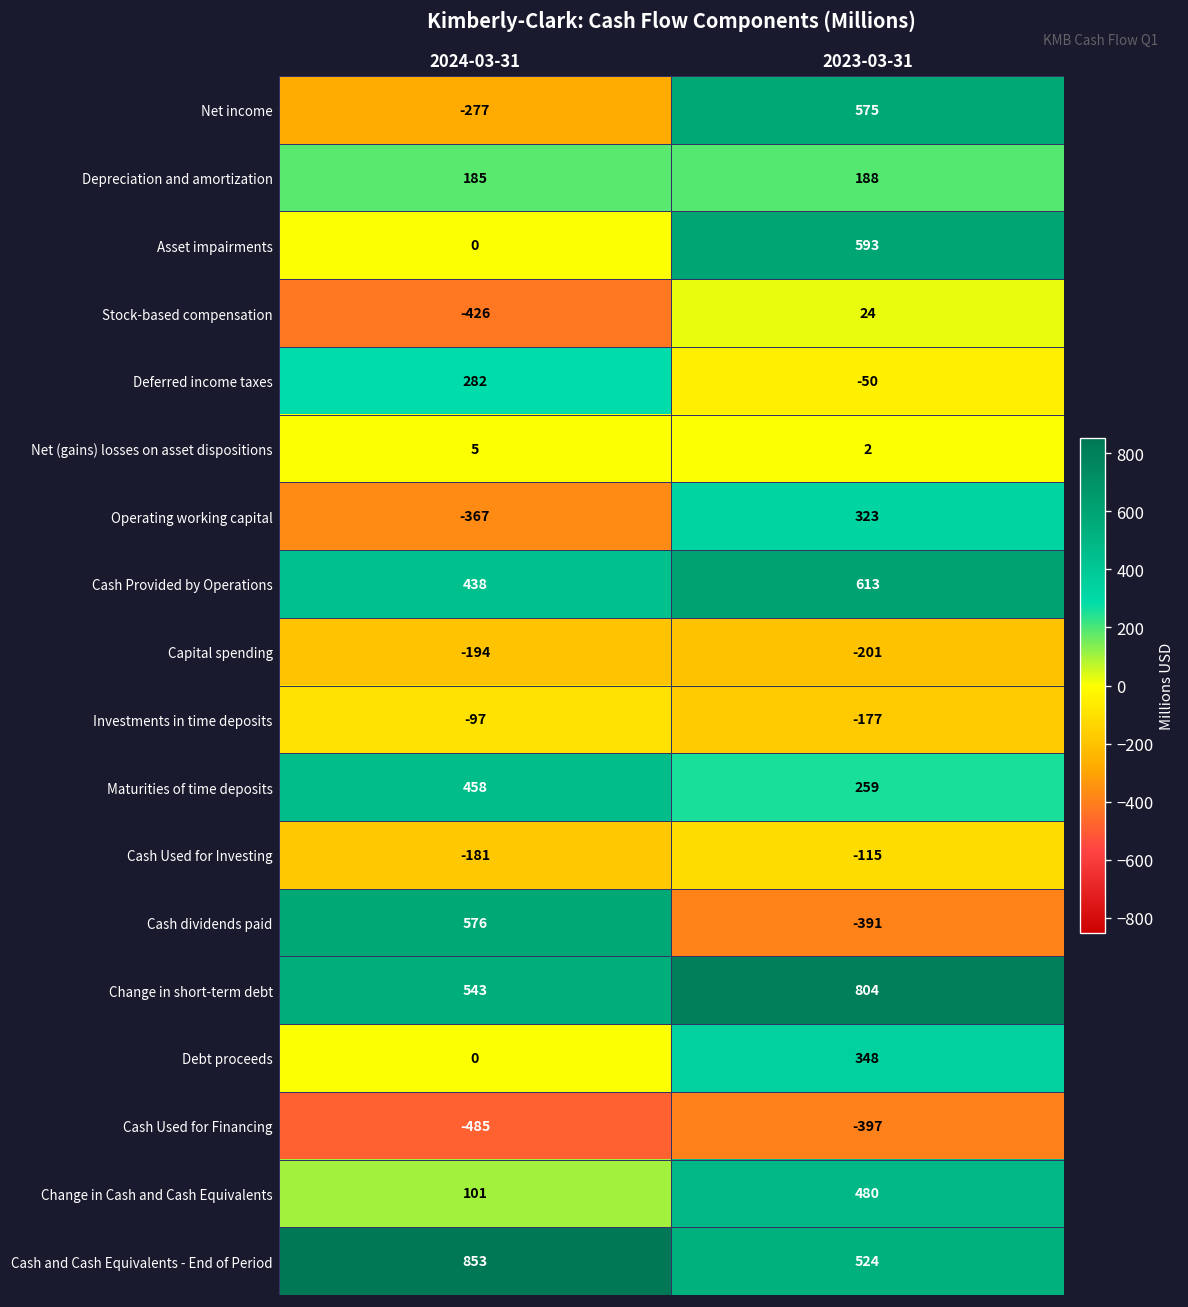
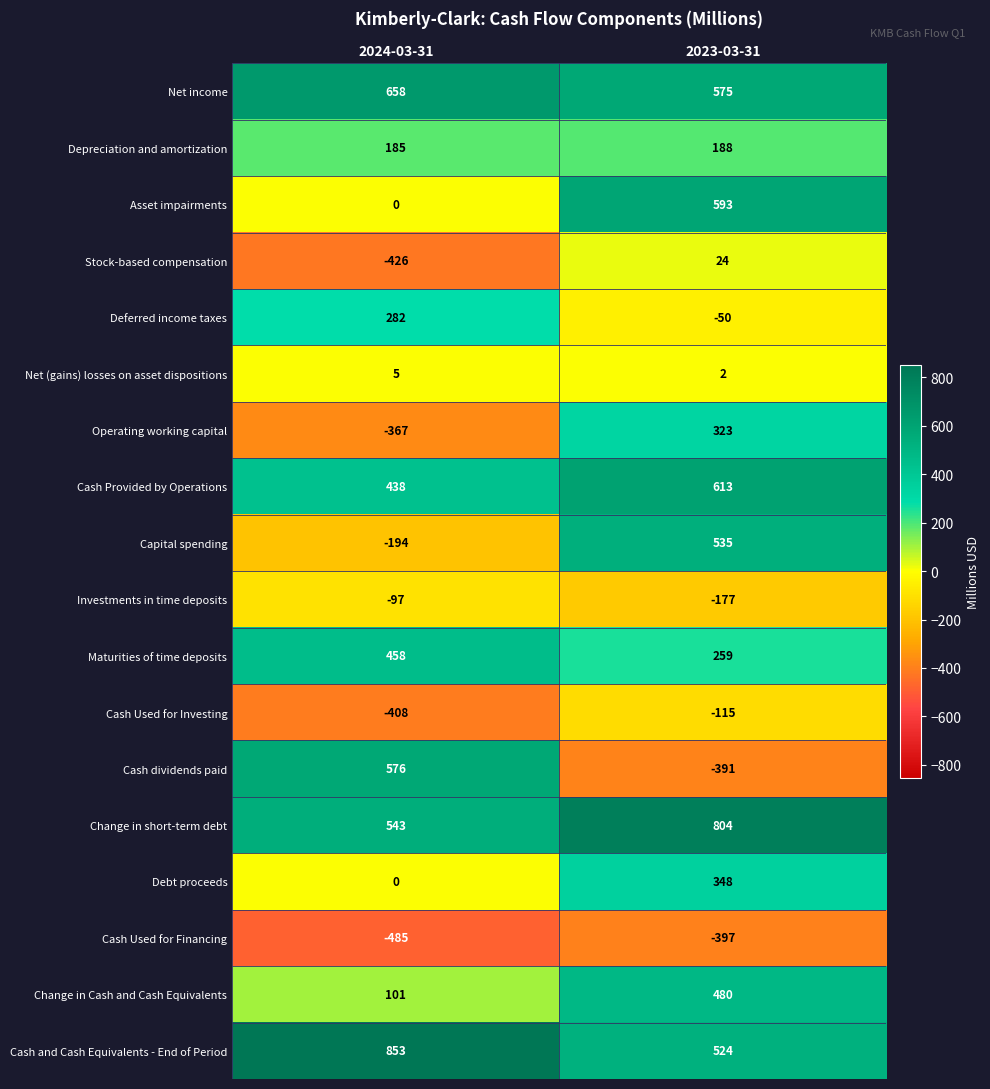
  {
    "Net income": {
-     "2024-03-31": -277,
+     "2024-03-31": 658,
      "2023-03-31": 575
    },
    "Depreciation and amortization": {
      "2024-03-31": 185,
      "2023-03-31": 188
    },
    "Asset impairments": {
      "2024-03-31": 0,
      "2023-03-31": 593
    },
    "Stock-based compensation": {
      "2024-03-31": -426,
      "2023-03-31": 24
    },
    "Deferred income taxes": {
      "2024-03-31": 282,
      "2023-03-31": -50
    },
    "Net (gains) losses on asset dispositions": {
      "2024-03-31": 5,
      "2023-03-31": 2
    },
    "Operating working capital": {
      "2024-03-31": -367,
      "2023-03-31": 323
    },
    "Cash Provided by Operations": {
      "2024-03-31": 438,
      "2023-03-31": 613
    },
    "Capital spending": {
      "2024-03-31": -194,
-     "2023-03-31": -201
+     "2023-03-31": 535
    },
    "Investments in time deposits": {
      "2024-03-31": -97,
      "2023-03-31": -177
    },
    "Maturities of time deposits": {
      "2024-03-31": 458,
      "2023-03-31": 259
    },
    "Cash Used for Investing": {
-     "2024-03-31": -181,
+     "2024-03-31": -408,
      "2023-03-31": -115
    },
    "Cash dividends paid": {
      "2024-03-31": 576,
      "2023-03-31": -391
    },
    "Change in short-term debt": {
      "2024-03-31": 543,
      "2023-03-31": 804
    },
    "Debt proceeds": {
      "2024-03-31": 0,
      "2023-03-31": 348
    },
    "Cash Used for Financing": {
      "2024-03-31": -485,
      "2023-03-31": -397
    },
    "Change in Cash and Cash Equivalents": {
      "2024-03-31": 101,
      "2023-03-31": 480
    },
    "Cash and Cash Equivalents - End of Period": {
      "2024-03-31": 853,
      "2023-03-31": 524
    }
  }
